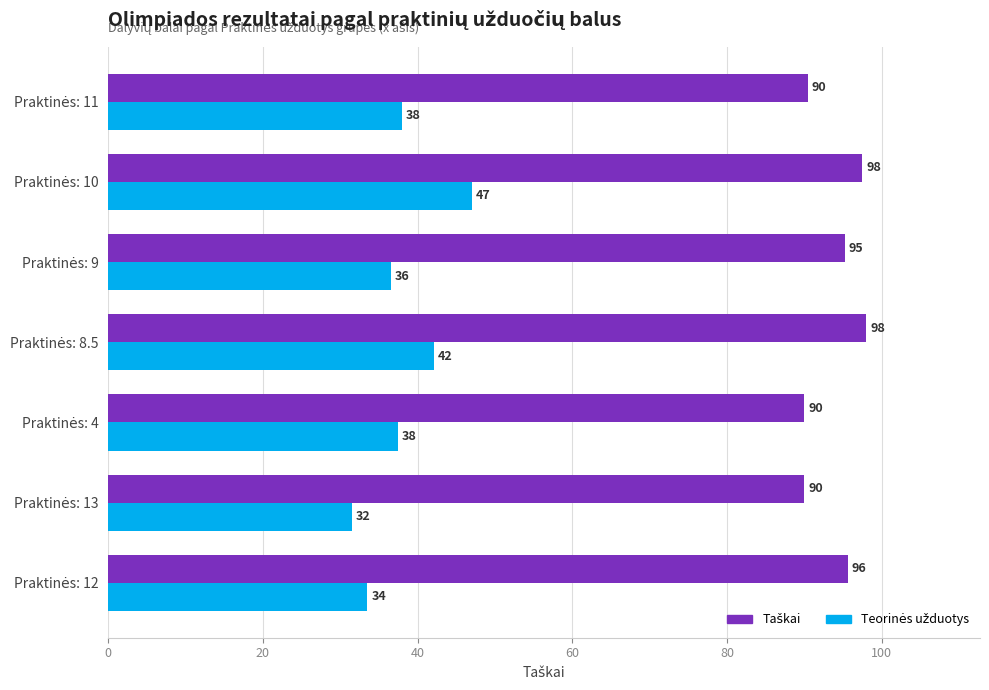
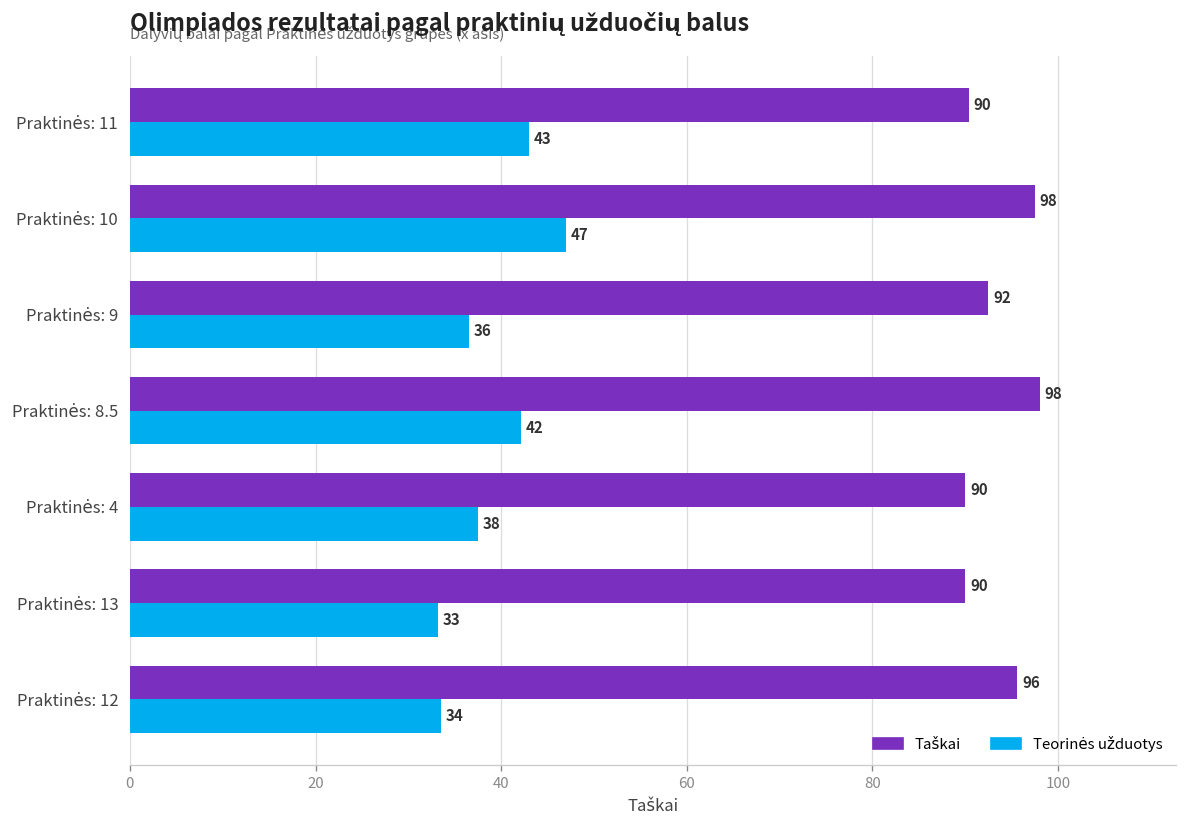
  {
    "Taškai": {
      "Praktinės: 11": 90,
      "Praktinės: 10": 98,
-     "Praktinės: 9": 95,
+     "Praktinės: 9": 92,
      "Praktinės: 8.5": 98,
      "Praktinės: 4": 90,
      "Praktinės: 13": 90,
      "Praktinės: 12": 96
    },
    "Teorinės užduotys": {
-     "Praktinės: 11": 38,
+     "Praktinės: 11": 43,
      "Praktinės: 10": 47,
      "Praktinės: 9": 36,
      "Praktinės: 8.5": 42,
      "Praktinės: 4": 38,
-     "Praktinės: 13": 32,
+     "Praktinės: 13": 33,
      "Praktinės: 12": 34
    }
  }
